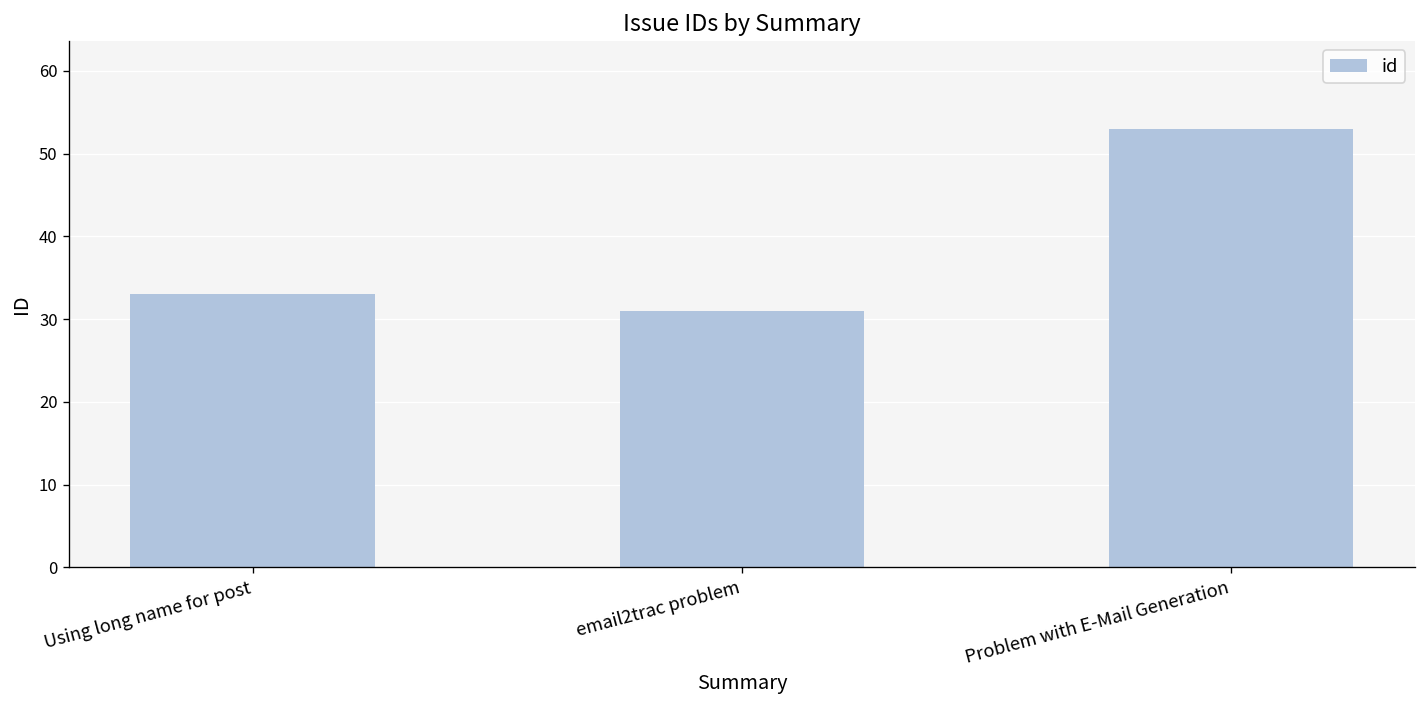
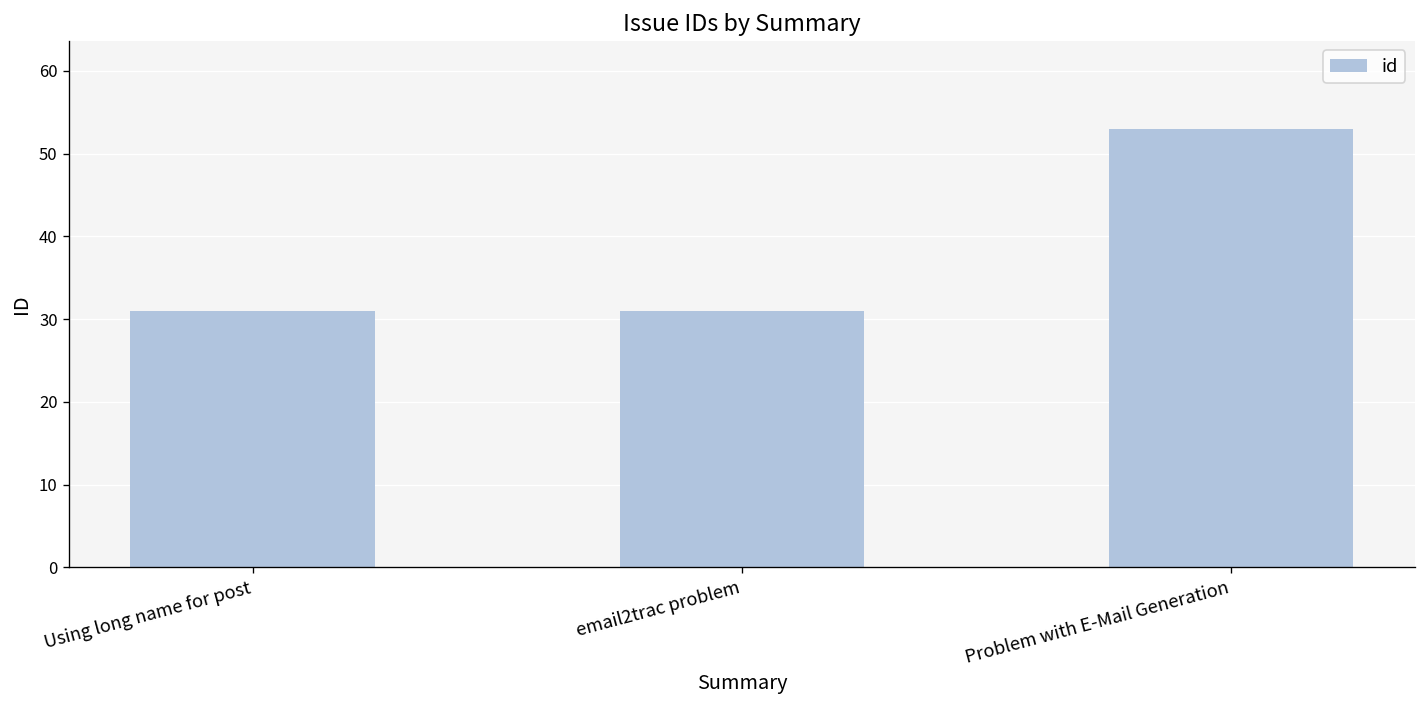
  {
-   "Using long name for post": 33,
+   "Using long name for post": 31,
    "email2trac problem": 31,
    "Problem with E-Mail Generation": 53
  }
